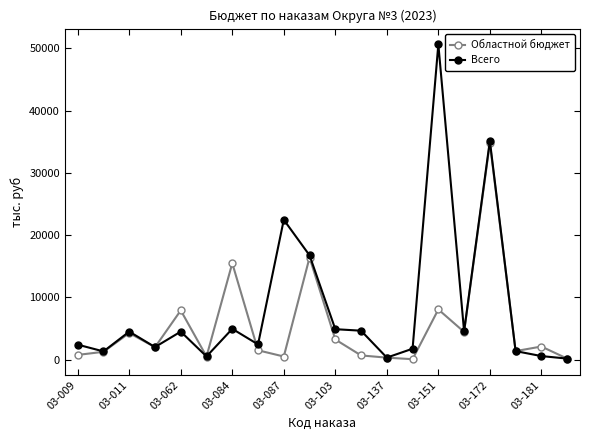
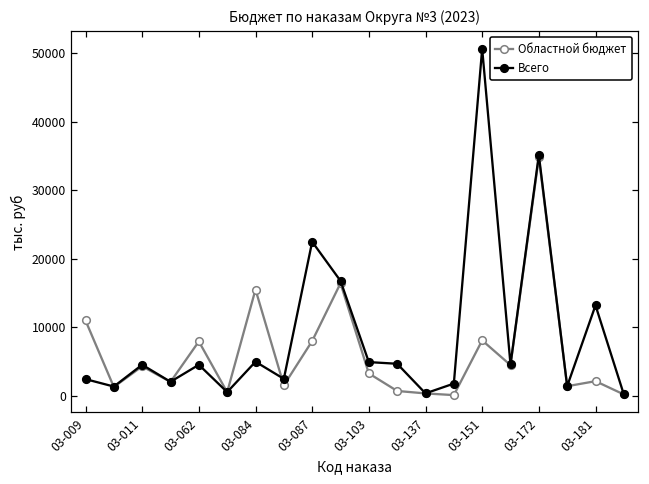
  {
    "Областной бюджет": {
-     "03-009": 1000,
+     "03-009": 11000,
      "03-062": 8000,
      "03-084": 15000,
-     "03-087": 1000,
+     "03-087": 8000,
      "03-103": 3000,
      "03-151": 8000,
      "03-181": 2000
    },
    "Всего": {
      "03-009": 2000,
      "03-062": 5000,
      "03-084": 5000,
      "03-087": 22000,
      "03-103": 5000,
      "03-151": 51000,
-     "03-181": 1000
+     "03-181": 13000
    }
  }
